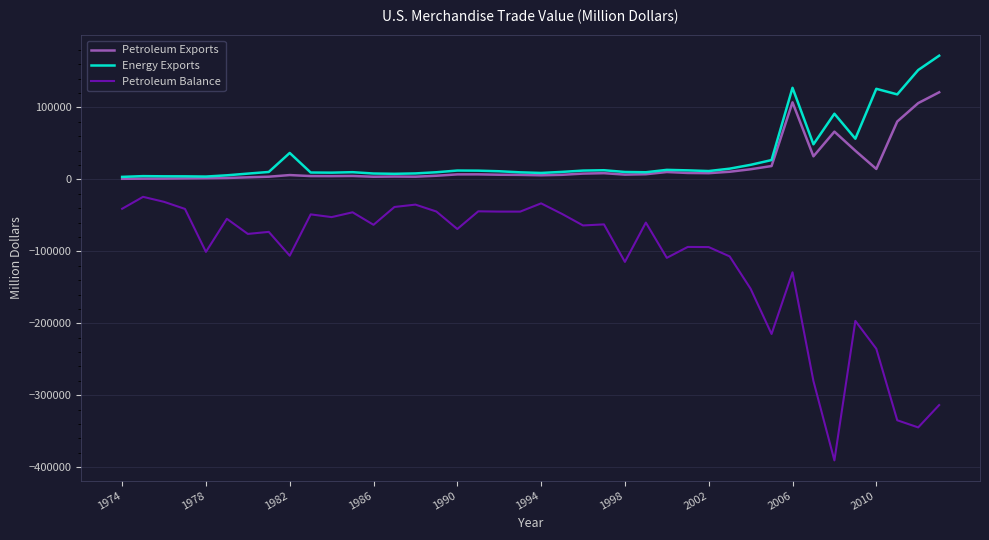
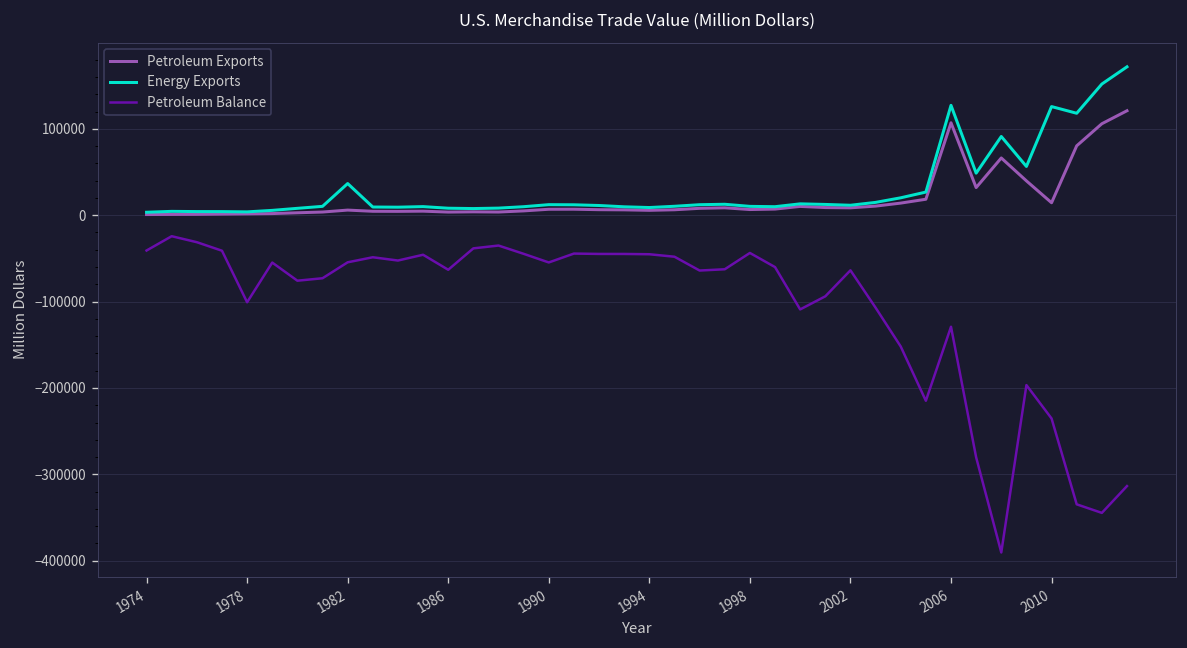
  {
    "Petroleum Exports": {
      "1982": 10000,
      "1986": 0,
      "1990": 10000,
      "1998": 10000,
      "2006": 110000,
      "2010": 10000
    },
    "Energy Exports": {
      "1982": 40000,
      "1986": 10000,
      "1990": 10000,
      "1998": 10000,
      "2006": 130000,
      "2010": 130000
    },
    "Petroleum Balance": {
      "1974": -40000,
      "1978": -100000,
-     "1982": -110000,
+     "1982": -50000,
      "1986": -60000,
-     "1990": -70000,
-     "1994": -30000,
-     "1998": -110000,
-     "2002": -90000,
+     "1990": -50000,
+     "1994": -50000,
+     "1998": -40000,
+     "2002": -60000,
      "2006": -130000,
      "2010": -240000
    }
  }
